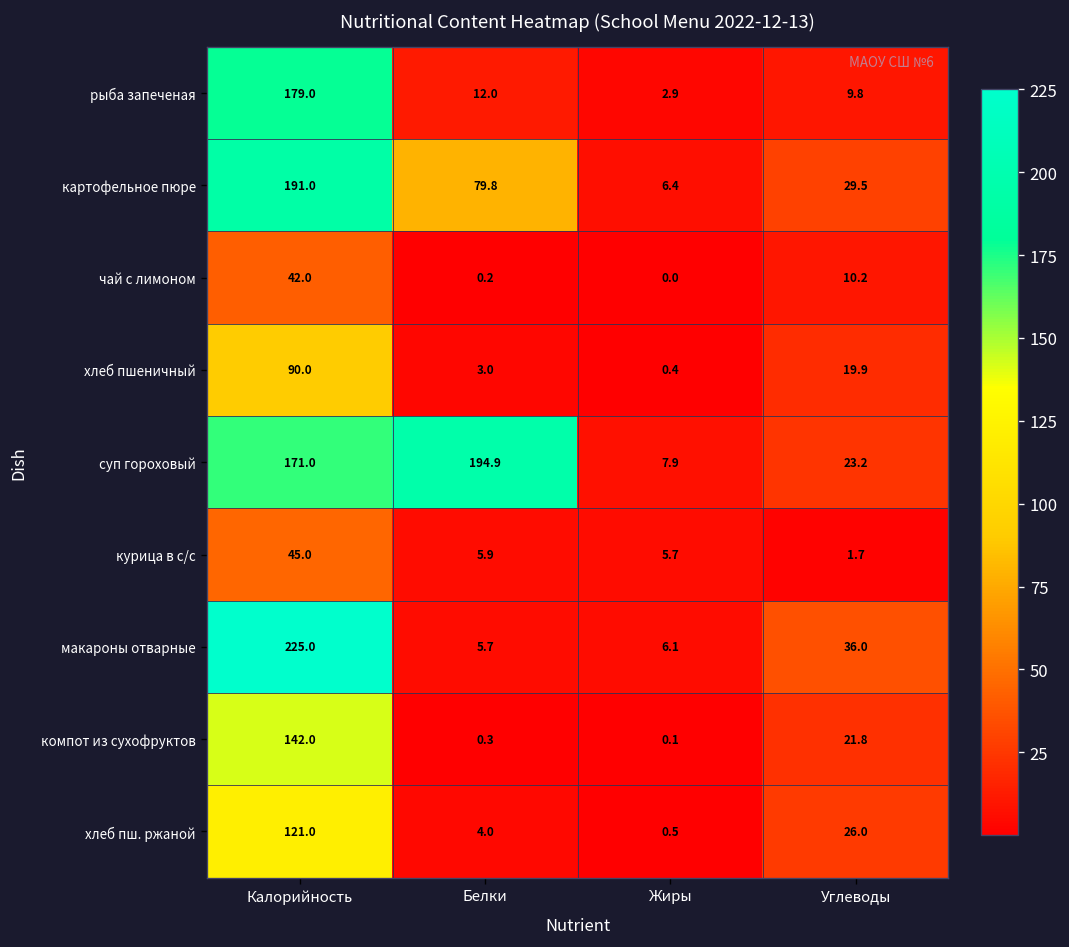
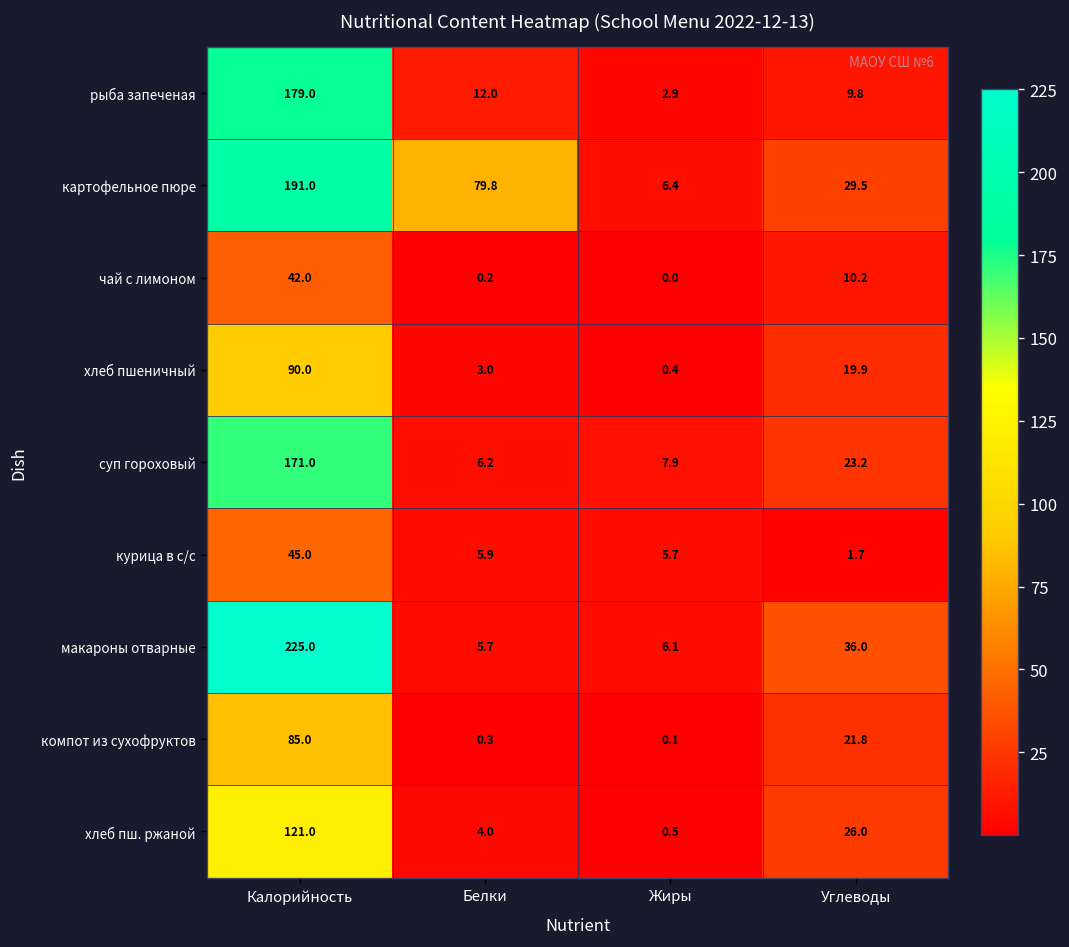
  {
    "рыба запеченая": {
      "Калорийность": 179.0,
      "Белки": 12.0,
      "Жиры": 2.9
    },
    "картофельное пюре": {
      "Калорийность": 191.0,
      "Белки": 79.8,
      "Жиры": 6.4,
      "Углеводы": 29.5
    },
    "чай с лимоном": {
      "Калорийность": 42.0,
      "Белки": 0.2,
      "Жиры": 0.0,
      "Углеводы": 10.2
    },
    "хлеб пшеничный": {
      "Калорийность": 90.0,
      "Белки": 3.0,
      "Жиры": 0.4,
      "Углеводы": 19.9
    },
    "суп гороховый": {
      "Калорийность": 171.0,
-     "Белки": 194.9,
+     "Белки": 6.2,
      "Жиры": 7.9,
      "Углеводы": 23.2
    },
    "курица в с/с": {
      "Калорийность": 45.0,
      "Белки": 5.9,
      "Жиры": 5.7,
      "Углеводы": 1.7
    },
    "макароны отварные": {
      "Калорийность": 225.0,
      "Белки": 5.7,
      "Жиры": 6.1,
      "Углеводы": 36.0
    },
    "компот из сухофруктов": {
-     "Калорийность": 142.0,
+     "Калорийность": 85.0,
      "Белки": 0.3,
      "Жиры": 0.1,
      "Углеводы": 21.8
    },
    "хлеб пш. ржаной": {
      "Калорийность": 121.0,
      "Белки": 4.0,
      "Жиры": 0.5,
      "Углеводы": 26.0
    }
  }
